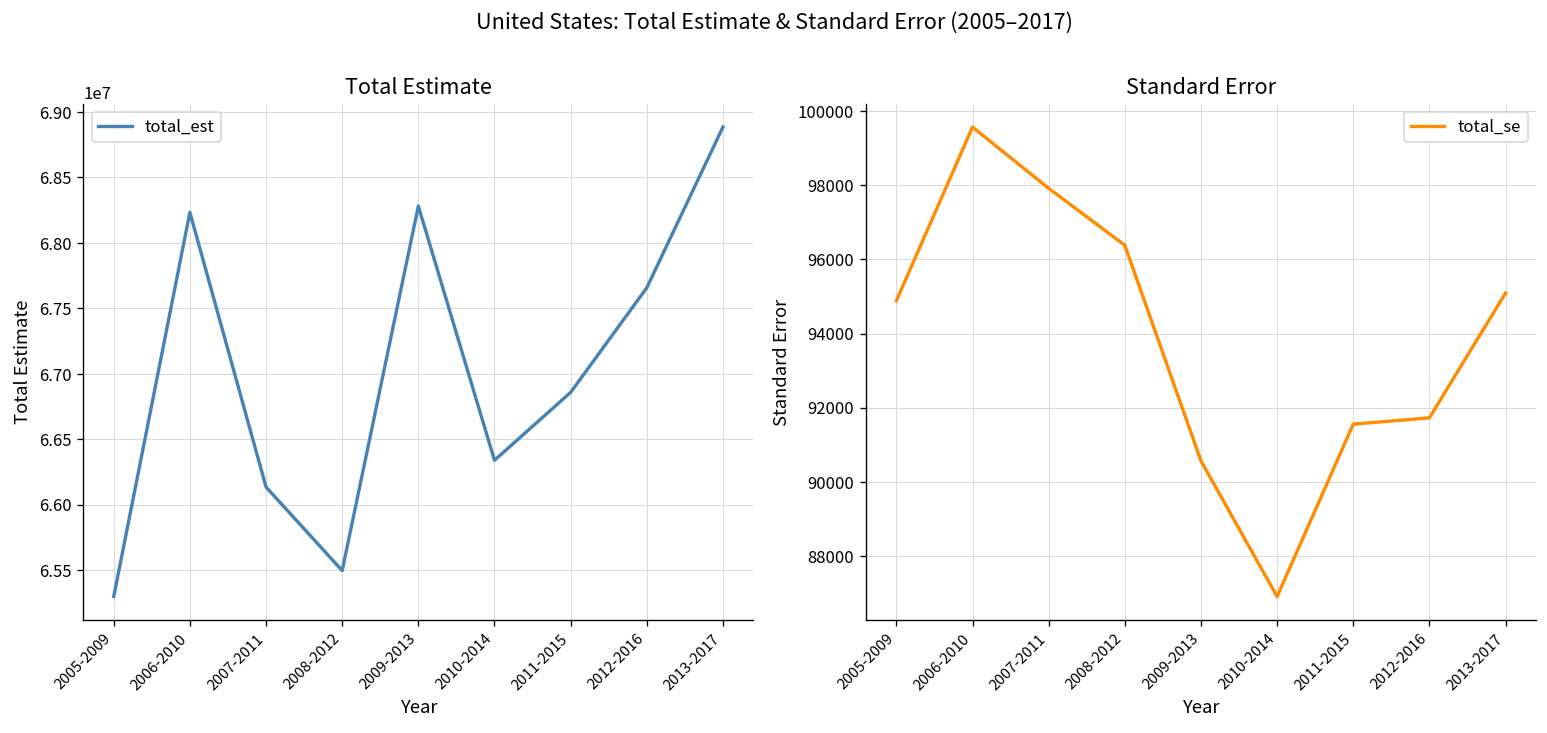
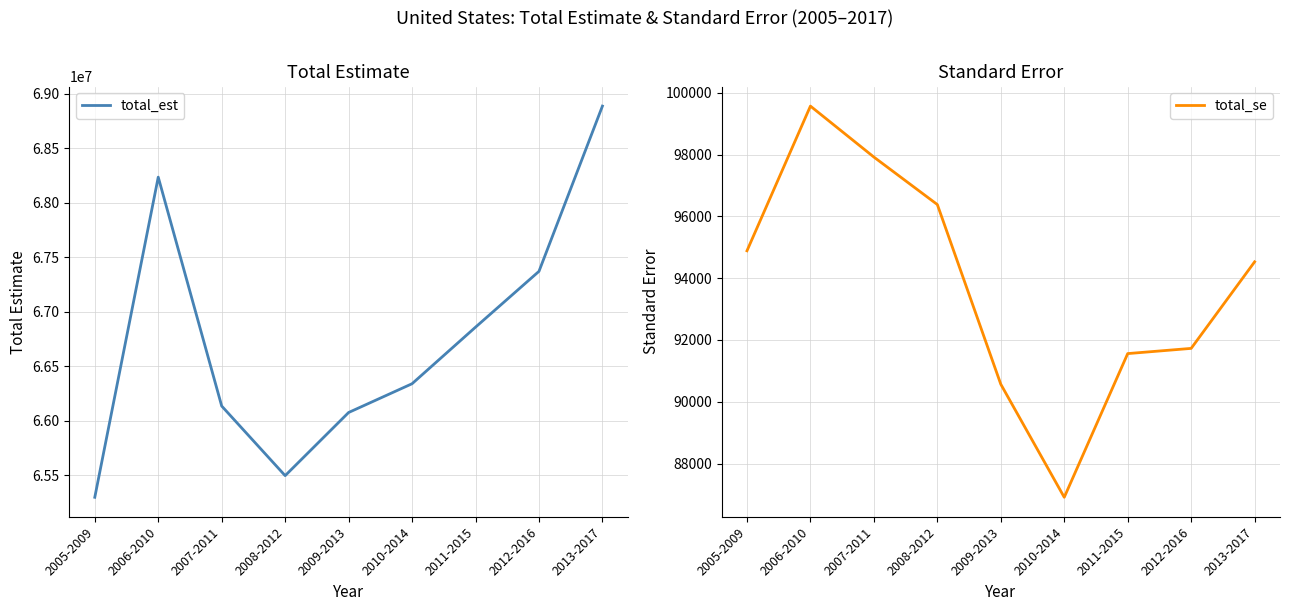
  {
    "Total Estimate": {
      "2005-2009": 65300000,
      "2006-2010": 68230000,
      "2007-2011": 66130000,
      "2008-2012": 65500000,
-     "2009-2013": 68280000,
+     "2009-2013": 66080000,
      "2010-2014": 66340000,
      "2011-2015": 66860000,
-     "2012-2016": 67660000,
+     "2012-2016": 67370000,
      "2013-2017": 68880000
    },
    "Standard Error": {
      "2005-2009": 94900,
      "2006-2010": 99600,
      "2007-2011": 97900,
      "2008-2012": 96400,
      "2009-2013": 90600,
      "2010-2014": 86900,
      "2011-2015": 91600,
      "2012-2016": 91700,
-     "2013-2017": 95100
+     "2013-2017": 94500
    }
  }
